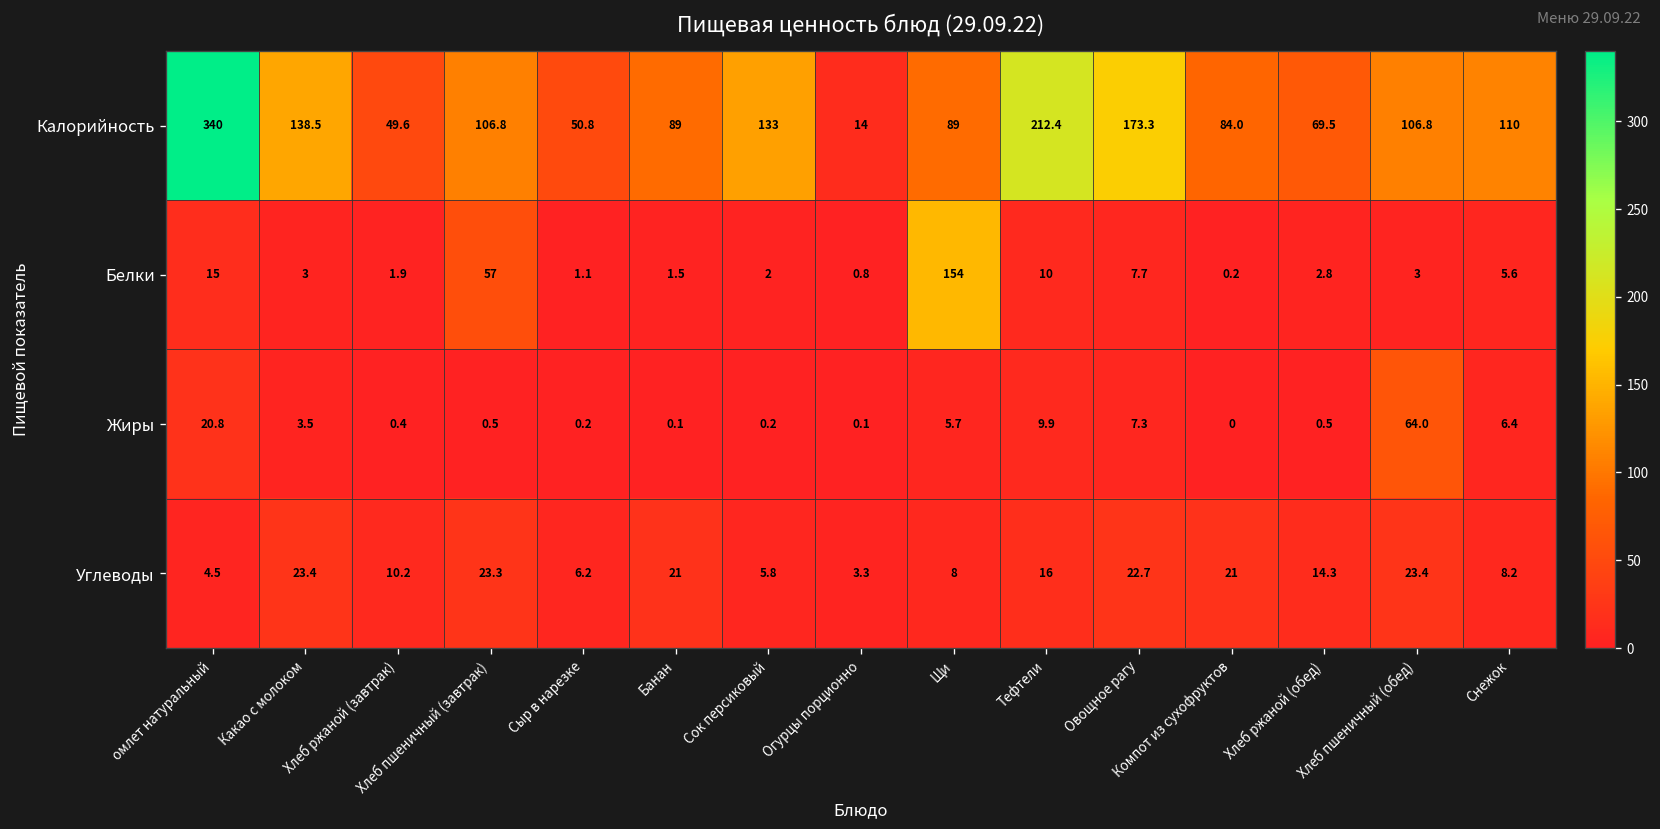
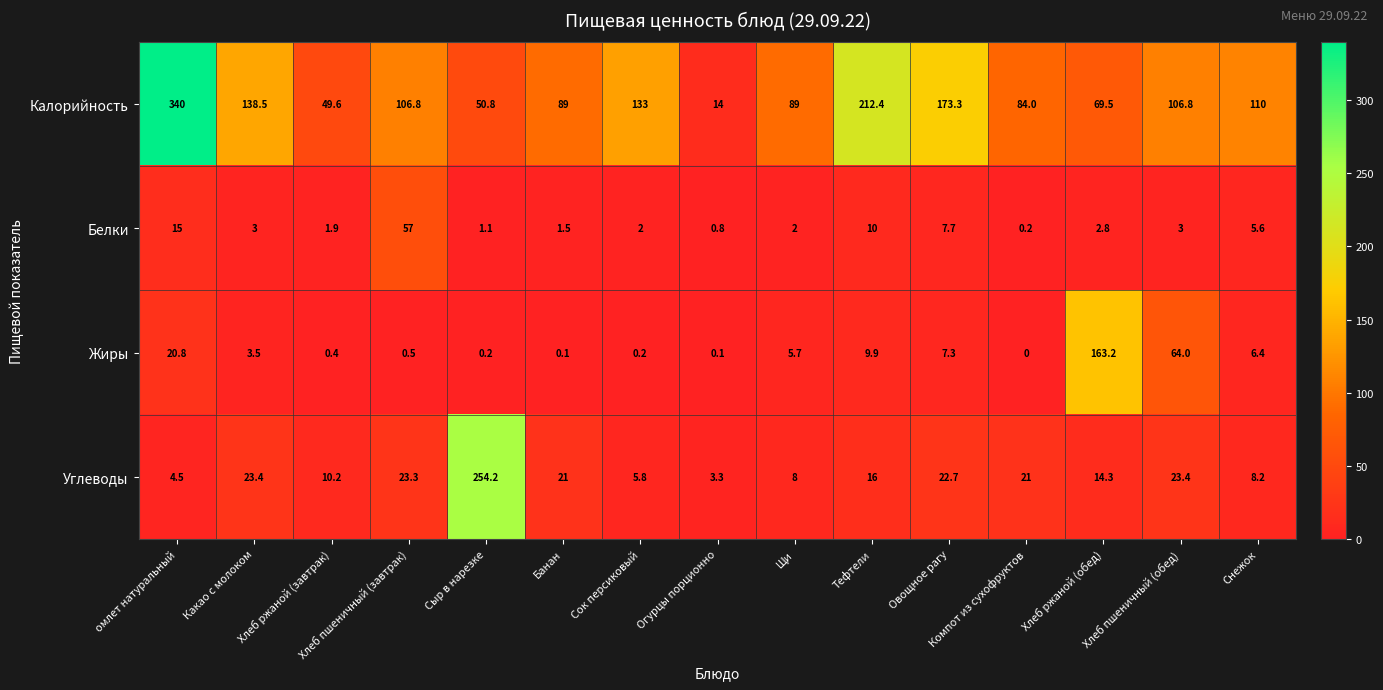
  {
    "Калорийность": {
      "омлет натуральный": 340,
      "Какао с молоком": 138.5,
      "Хлеб ржаной (завтрак)": 49.6,
      "Хлеб пшеничный (завтрак)": 106.8,
      "Сыр в нарезке": 50.8,
      "Банан": 89,
      "Сок персиковый": 133,
      "Огурцы порционно": 14,
      "Щи": 89,
      "Тефтели": 212.4,
      "Овощное рагу": 173.3,
      "Компот из сухофруктов": 84.0,
      "Хлеб ржаной (обед)": 69.5,
      "Хлеб пшеничный (обед)": 106.8,
      "Снежок": 110
    },
    "Белки": {
      "омлет натуральный": 15,
      "Какао с молоком": 3,
      "Хлеб ржаной (завтрак)": 1.9,
      "Хлеб пшеничный (завтрак)": 57,
      "Сыр в нарезке": 1.1,
      "Банан": 1.5,
      "Сок персиковый": 2,
      "Огурцы порционно": 0.8,
-     "Щи": 154,
+     "Щи": 2,
      "Тефтели": 10,
      "Овощное рагу": 7.7,
      "Компот из сухофруктов": 0.2,
      "Хлеб ржаной (обед)": 2.8,
      "Хлеб пшеничный (обед)": 3,
      "Снежок": 5.6
    },
    "Жиры": {
      "омлет натуральный": 20.8,
      "Какао с молоком": 3.5,
      "Хлеб ржаной (завтрак)": 0.4,
      "Хлеб пшеничный (завтрак)": 0.5,
      "Сыр в нарезке": 0.2,
      "Банан": 0.1,
      "Сок персиковый": 0.2,
      "Огурцы порционно": 0.1,
      "Щи": 5.7,
      "Тефтели": 9.9,
      "Овощное рагу": 7.3,
      "Компот из сухофруктов": 0,
-     "Хлеб ржаной (обед)": 0.5,
+     "Хлеб ржаной (обед)": 163.2,
      "Хлеб пшеничный (обед)": 64.0,
      "Снежок": 6.4
    },
    "Углеводы": {
      "омлет натуральный": 4.5,
      "Какао с молоком": 23.4,
      "Хлеб ржаной (завтрак)": 10.2,
      "Хлеб пшеничный (завтрак)": 23.3,
-     "Сыр в нарезке": 6.2,
+     "Сыр в нарезке": 254.2,
      "Банан": 21,
      "Сок персиковый": 5.8,
      "Огурцы порционно": 3.3,
      "Щи": 8,
      "Тефтели": 16,
      "Овощное рагу": 22.7,
      "Компот из сухофруктов": 21,
      "Хлеб ржаной (обед)": 14.3,
      "Хлеб пшеничный (обед)": 23.4,
      "Снежок": 8.2
    }
  }
